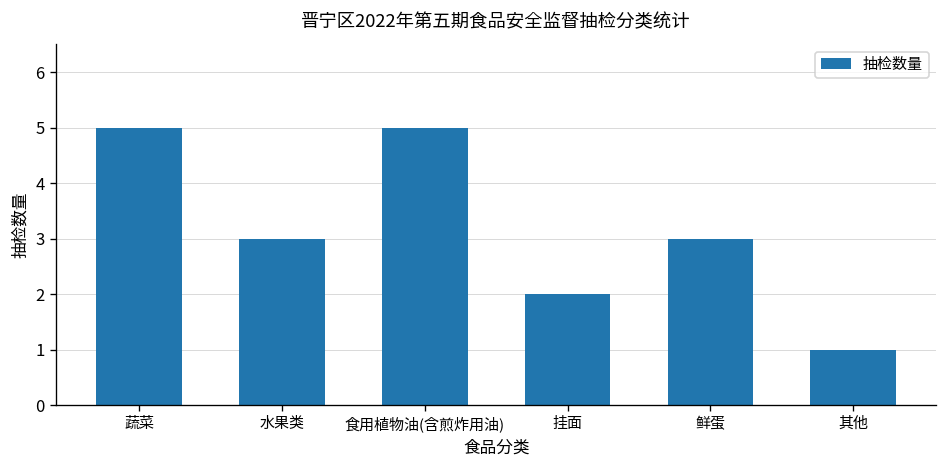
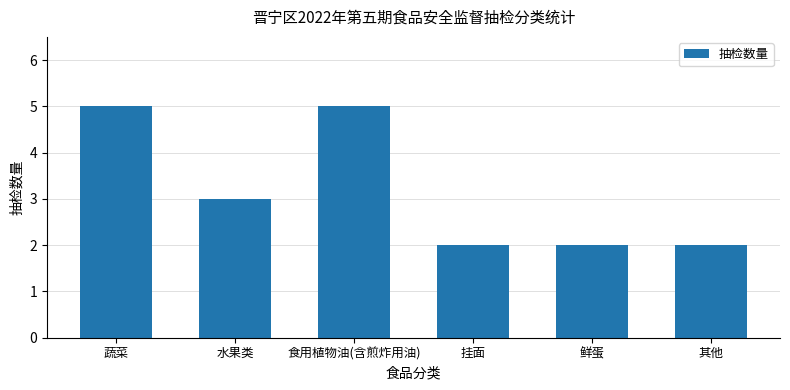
  {
    "蔬菜": 5,
    "水果类": 3,
    "食用植物油(含煎炸用油)": 5,
    "挂面": 2,
-   "鲜蛋": 3,
-   "其他": 1
+   "鲜蛋": 2,
+   "其他": 2
  }
